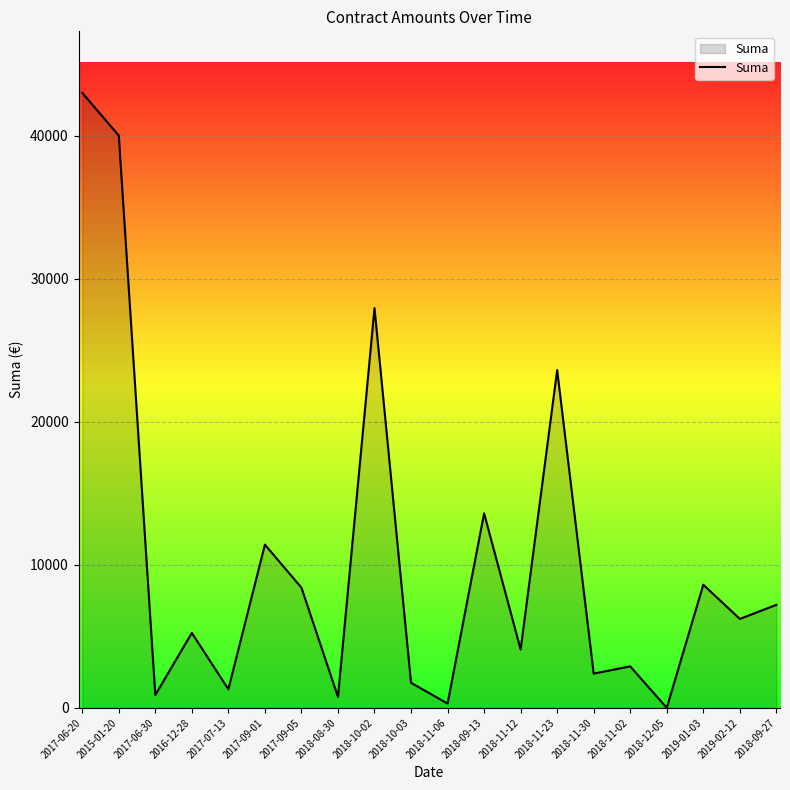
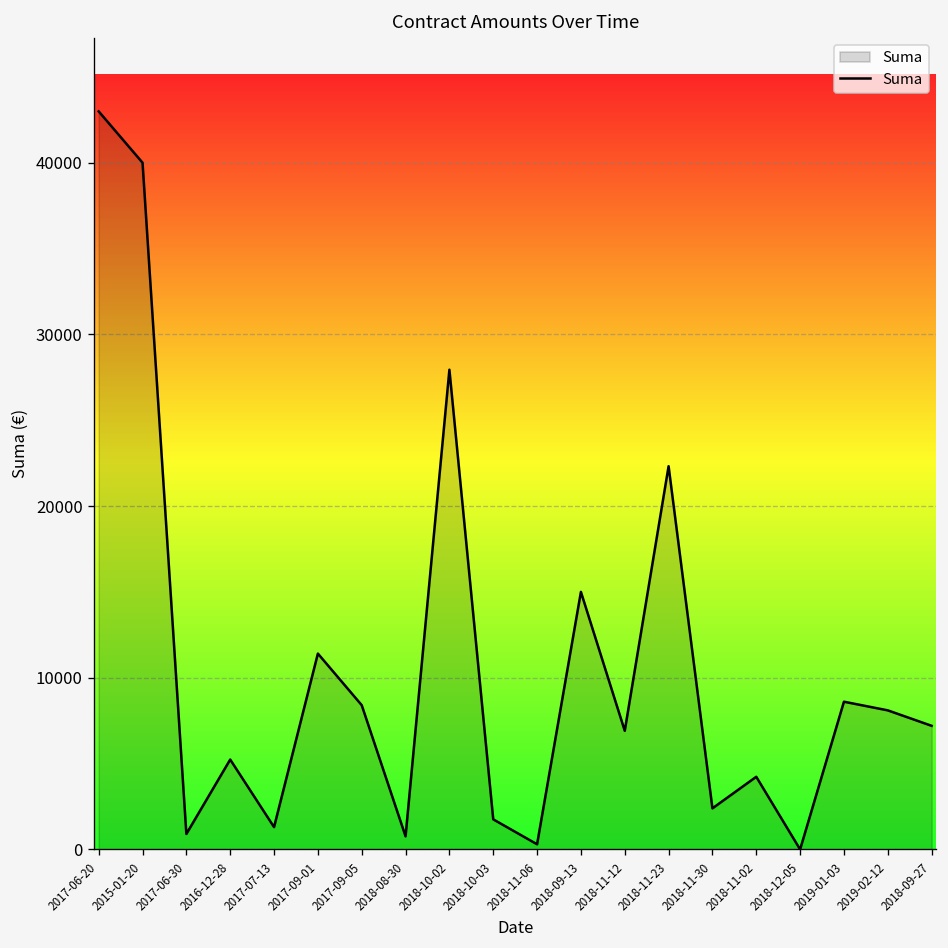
  {
    "2017-06-20": 43000,
    "2015-01-20": 40000,
    "2017-06-30": 900,
    "2016-12-28": 5200,
    "2017-07-13": 1300,
    "2017-09-01": 11400,
    "2017-09-05": 8400,
    "2018-08-30": 800,
    "2018-10-02": 27900,
    "2018-10-03": 1800,
    "2018-11-06": 300,
-   "2018-09-13": 13600,
-   "2018-11-12": 4100,
-   "2018-11-23": 23600,
+   "2018-09-13": 15000,
+   "2018-11-12": 6900,
+   "2018-11-23": 22300,
    "2018-11-30": 2400,
-   "2018-11-02": 2900,
+   "2018-11-02": 4200,
    "2018-12-05": 0,
    "2019-01-03": 8600,
-   "2019-02-12": 6200,
+   "2019-02-12": 8100,
    "2018-09-27": 7200
  }
